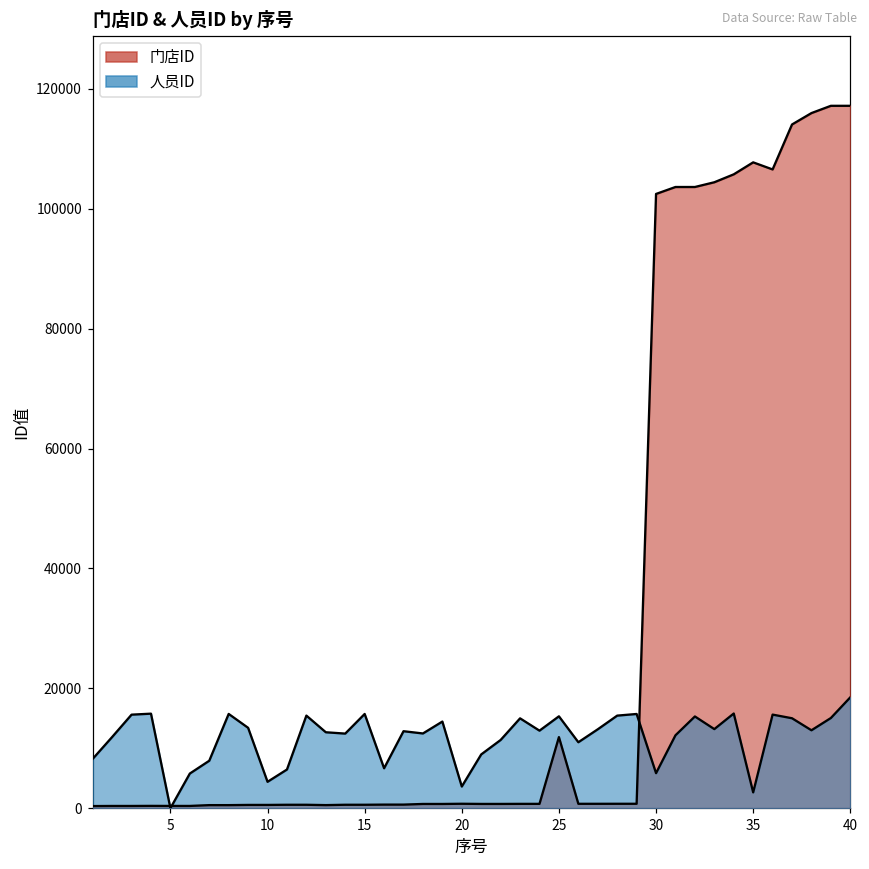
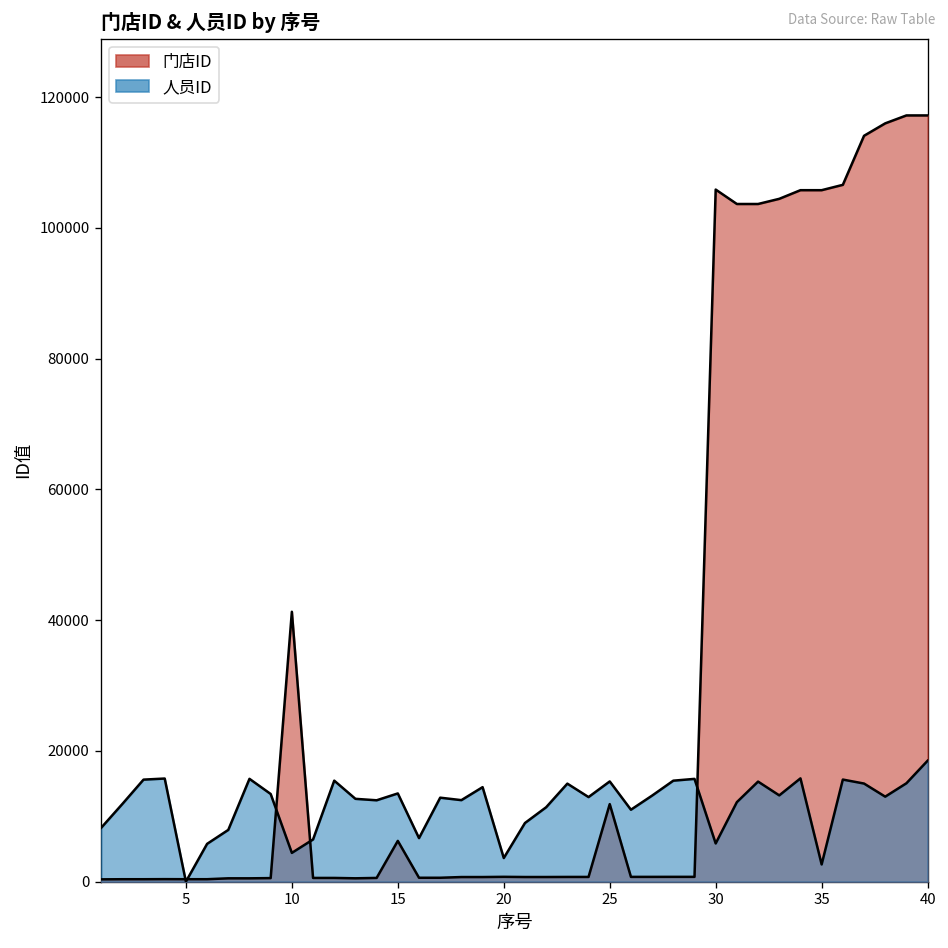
  {
    "门店ID": {
-     "10": 1000,
-     "15": 1000,
+     "10": 41000,
+     "15": 6000,
      "20": 1000,
      "25": 12000,
-     "30": 102000,
-     "35": 108000,
+     "30": 106000,
+     "35": 106000,
      "40": 117000
    },
    "人员ID": {
      "10": 4000,
-     "15": 16000,
+     "15": 13000,
      "20": 4000,
      "25": 15000,
      "30": 6000,
      "35": 3000,
      "40": 18000
    }
  }
